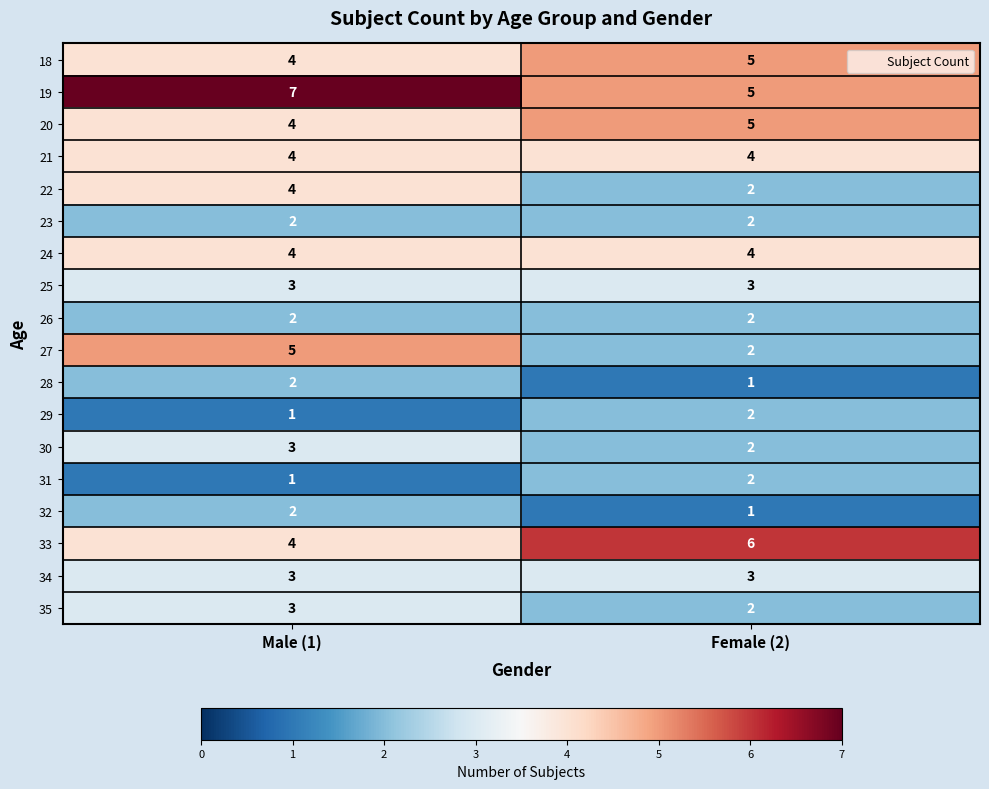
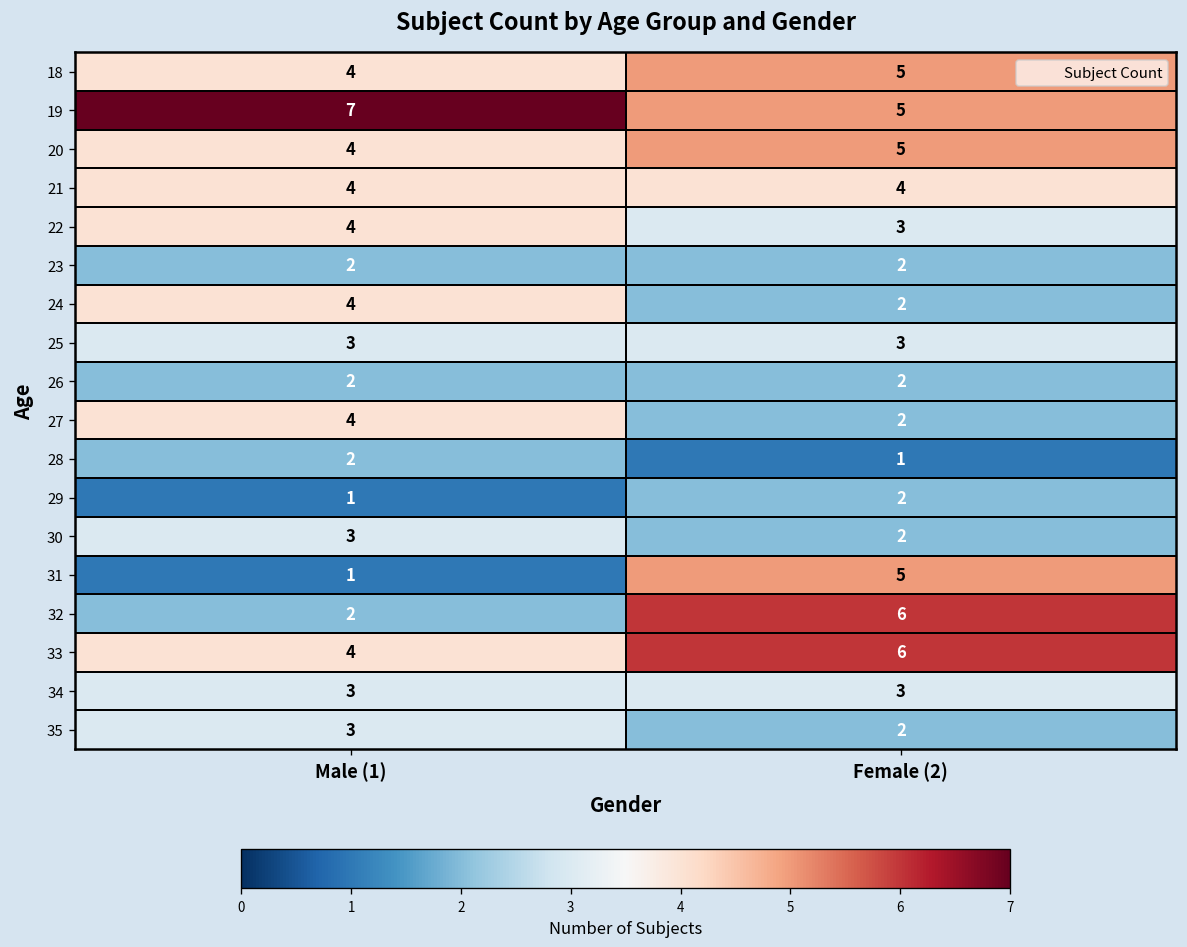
  {
    "18": {
      "Male (1)": 4,
      "Female (2)": 5
    },
    "19": {
      "Male (1)": 7,
      "Female (2)": 5
    },
    "20": {
      "Male (1)": 4,
      "Female (2)": 5
    },
    "21": {
      "Male (1)": 4,
      "Female (2)": 4
    },
    "22": {
      "Male (1)": 4,
-     "Female (2)": 2
+     "Female (2)": 3
    },
    "23": {
      "Male (1)": 2,
      "Female (2)": 2
    },
    "24": {
      "Male (1)": 4,
-     "Female (2)": 4
+     "Female (2)": 2
    },
    "25": {
      "Male (1)": 3,
      "Female (2)": 3
    },
    "26": {
      "Male (1)": 2,
      "Female (2)": 2
    },
    "27": {
-     "Male (1)": 5,
+     "Male (1)": 4,
      "Female (2)": 2
    },
    "28": {
      "Male (1)": 2,
      "Female (2)": 1
    },
    "29": {
      "Male (1)": 1,
      "Female (2)": 2
    },
    "30": {
      "Male (1)": 3,
      "Female (2)": 2
    },
    "31": {
      "Male (1)": 1,
-     "Female (2)": 2
+     "Female (2)": 5
    },
    "32": {
      "Male (1)": 2,
-     "Female (2)": 1
+     "Female (2)": 6
    },
    "33": {
      "Male (1)": 4,
      "Female (2)": 6
    },
    "34": {
      "Male (1)": 3,
      "Female (2)": 3
    },
    "35": {
      "Male (1)": 3,
      "Female (2)": 2
    }
  }
